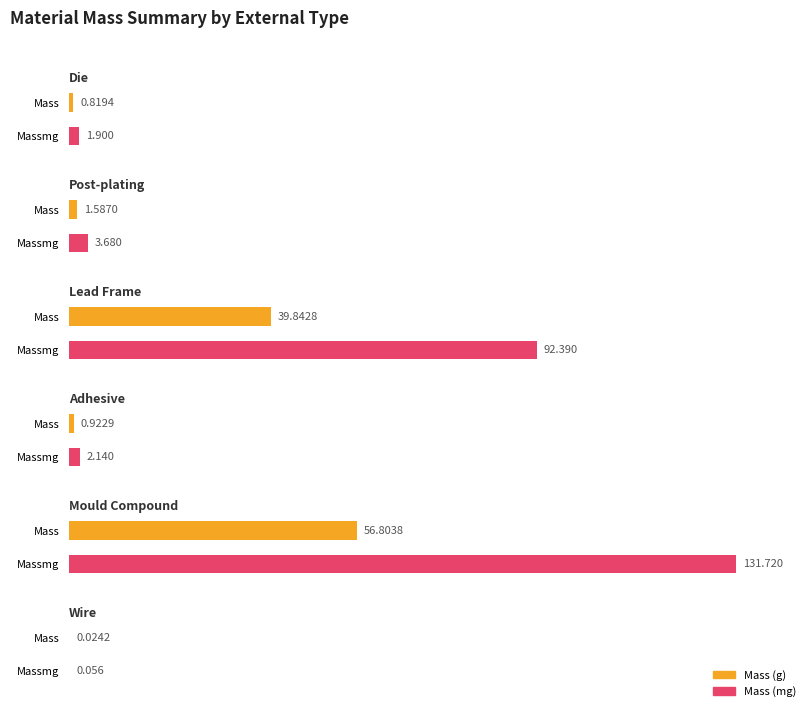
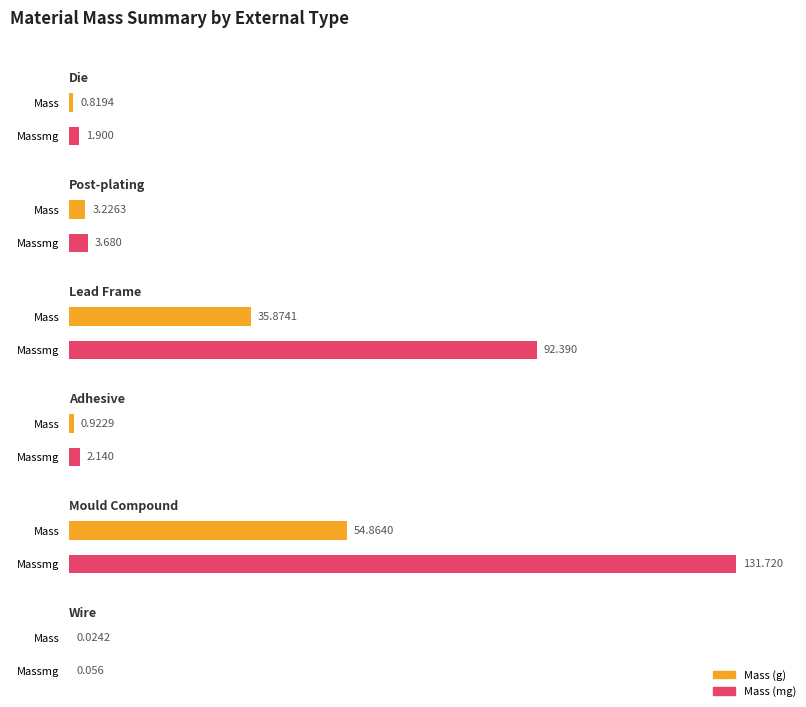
  {
    "Die": {
      "Mass": 0.8194,
      "Massmg": 1.900
    },
    "Post-plating": {
-     "Mass": 1.5870,
+     "Mass": 3.2263,
      "Massmg": 3.680
    },
    "Lead Frame": {
-     "Mass": 39.8428,
+     "Mass": 35.8741,
      "Massmg": 92.390
    },
    "Adhesive": {
      "Mass": 0.9229,
      "Massmg": 2.140
    },
    "Mould Compound": {
-     "Mass": 56.8038,
+     "Mass": 54.8640,
      "Massmg": 131.720
    },
    "Wire": {
      "Mass": 0.0242,
      "Massmg": 0.056
    }
  }
